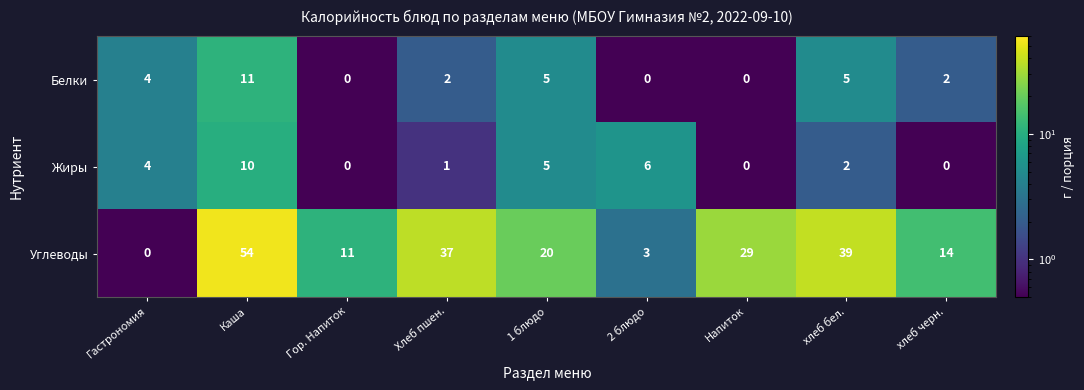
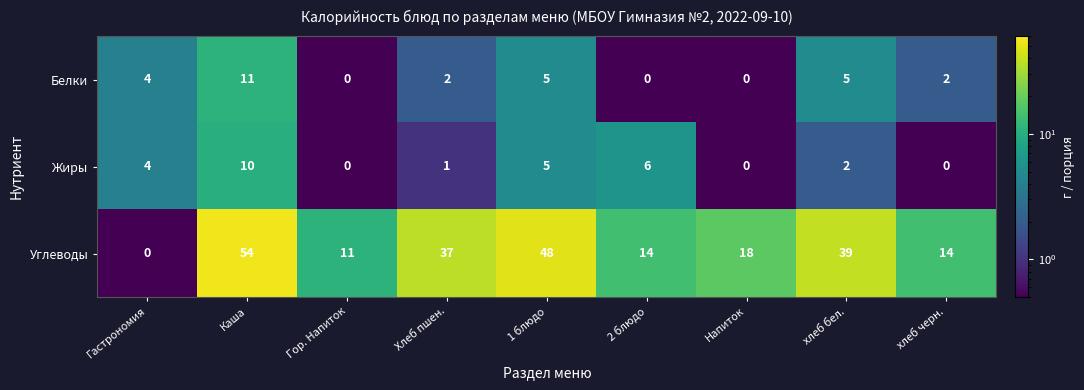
  {
    "Белки": {
      "Гастрономия": 4,
      "Каша": 11,
      "Гор. Напиток": 0,
      "Хлеб пшен.": 2,
      "1 блюдо": 5,
      "2 блюдо": 0,
      "Напиток": 0,
      "хлеб бел.": 5,
      "хлеб черн.": 2
    },
    "Жиры": {
      "Гастрономия": 4,
      "Каша": 10,
      "Гор. Напиток": 0,
      "Хлеб пшен.": 1,
      "1 блюдо": 5,
      "2 блюдо": 6,
      "Напиток": 0,
      "хлеб бел.": 2,
      "хлеб черн.": 0
    },
    "Углеводы": {
      "Гастрономия": 0,
      "Каша": 54,
      "Гор. Напиток": 11,
      "Хлеб пшен.": 37,
-     "1 блюдо": 20,
-     "2 блюдо": 3,
-     "Напиток": 29,
+     "1 блюдо": 48,
+     "2 блюдо": 14,
+     "Напиток": 18,
      "хлеб бел.": 39,
      "хлеб черн.": 14
    }
  }
